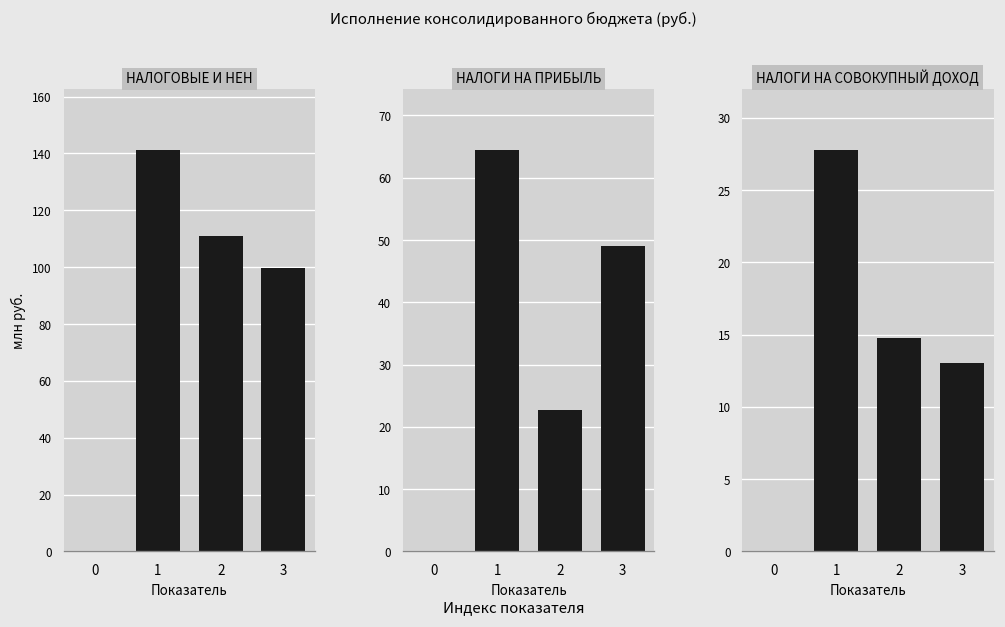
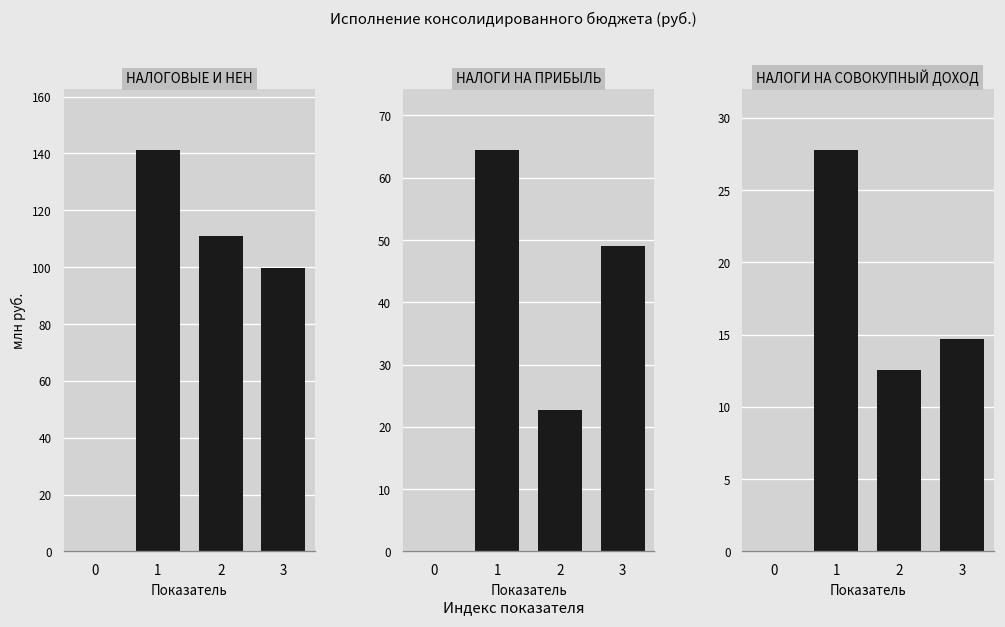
  {
    "НАЛОГОВЫЕ И НЕН": {
      "0": 0,
      "1": 141,
      "2": 111,
      "3": 100
    },
    "НАЛОГИ НА ПРИБЫЛЬ": {
      "0": 0,
      "1": 65,
      "2": 23,
      "3": 49
    },
    "НАЛОГИ НА СОВОКУПНЫЙ ДОХОД": {
      "0": 0.0,
      "1": 27.8,
-     "2": 14.8,
-     "3": 13.0
+     "2": 12.6,
+     "3": 14.7
    }
  }
